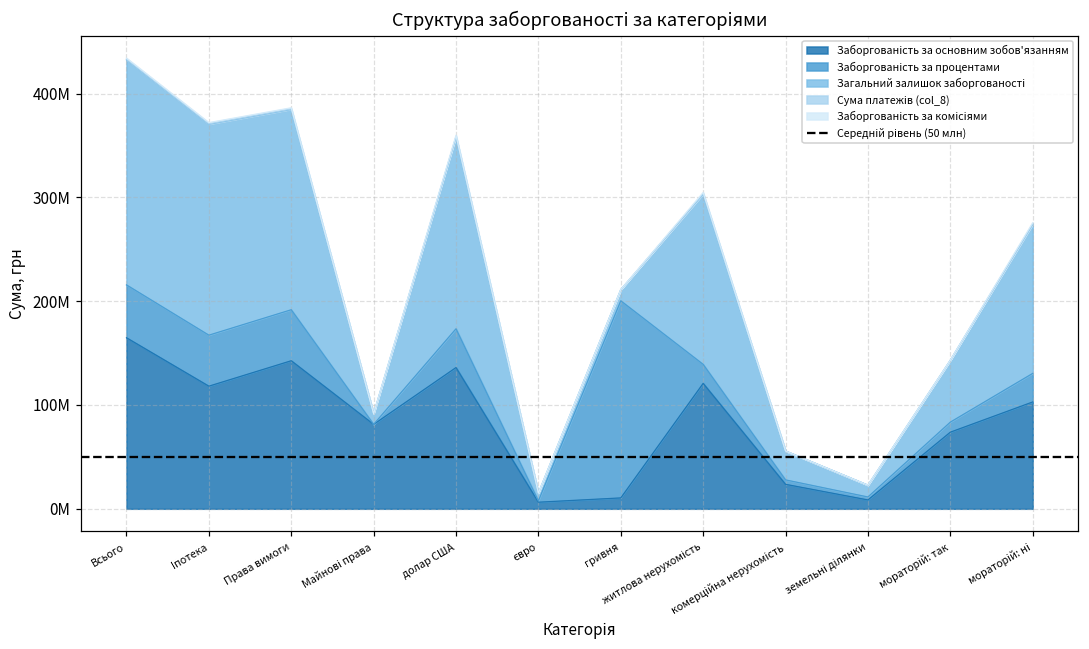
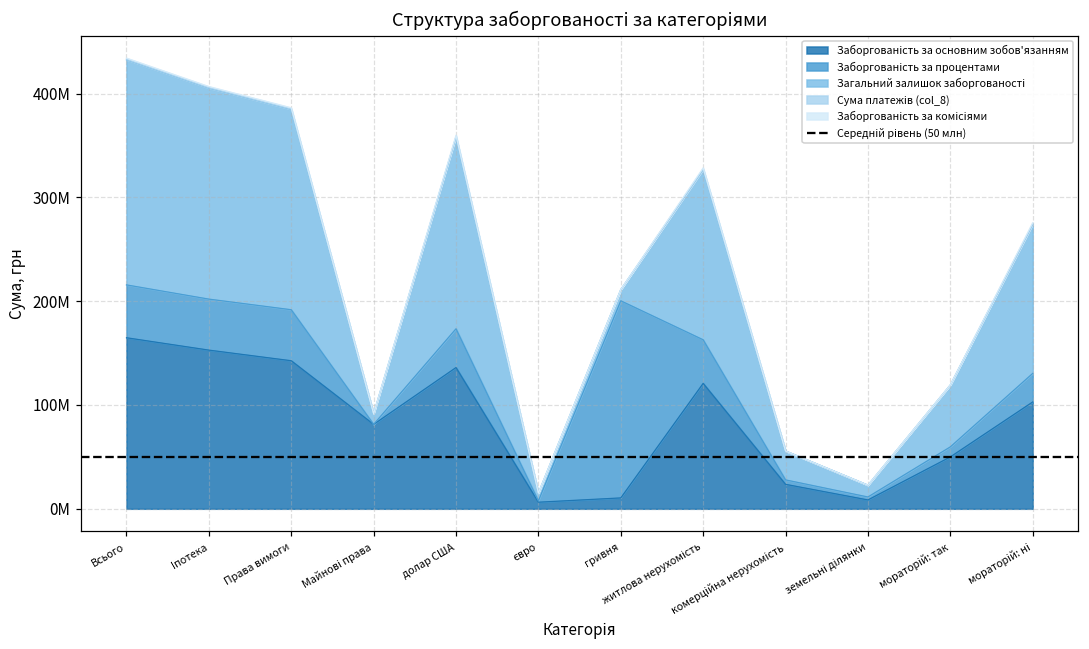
  {
    "Заборгованість за основним зобов'язанням": {
      "Всього": 160000000,
-     "Іпотека": 120000000,
+     "Іпотека": 150000000,
      "Права вимоги": 140000000,
      "долар США": 140000000,
      "гривня": 10000000,
      "житлова нерухомість": 120000000,
      "комерційна нерухомість": 20000000,
      "земельні ділянки": 10000000,
-     "мораторій: так": 70000000,
+     "мораторій: так": 50000000,
      "мораторій: ні": 100000000
    },
    "Заборгованість за процентами": {
      "Всього": 50000000,
      "Іпотека": 50000000,
      "Права вимоги": 50000000,
      "долар США": 40000000,
      "гривня": 190000000,
-     "житлова нерухомість": 20000000,
+     "житлова нерухомість": 40000000,
      "комерційна нерухомість": 0,
      "земельні ділянки": 0,
      "мораторій: так": 10000000,
      "мораторій: ні": 30000000
    }
  }
